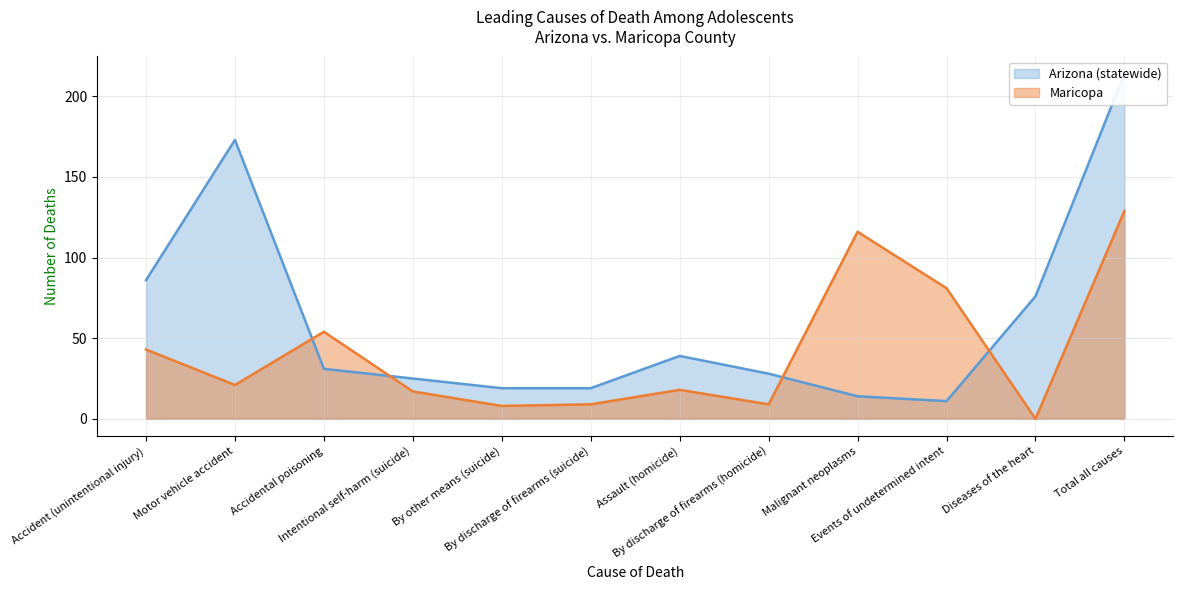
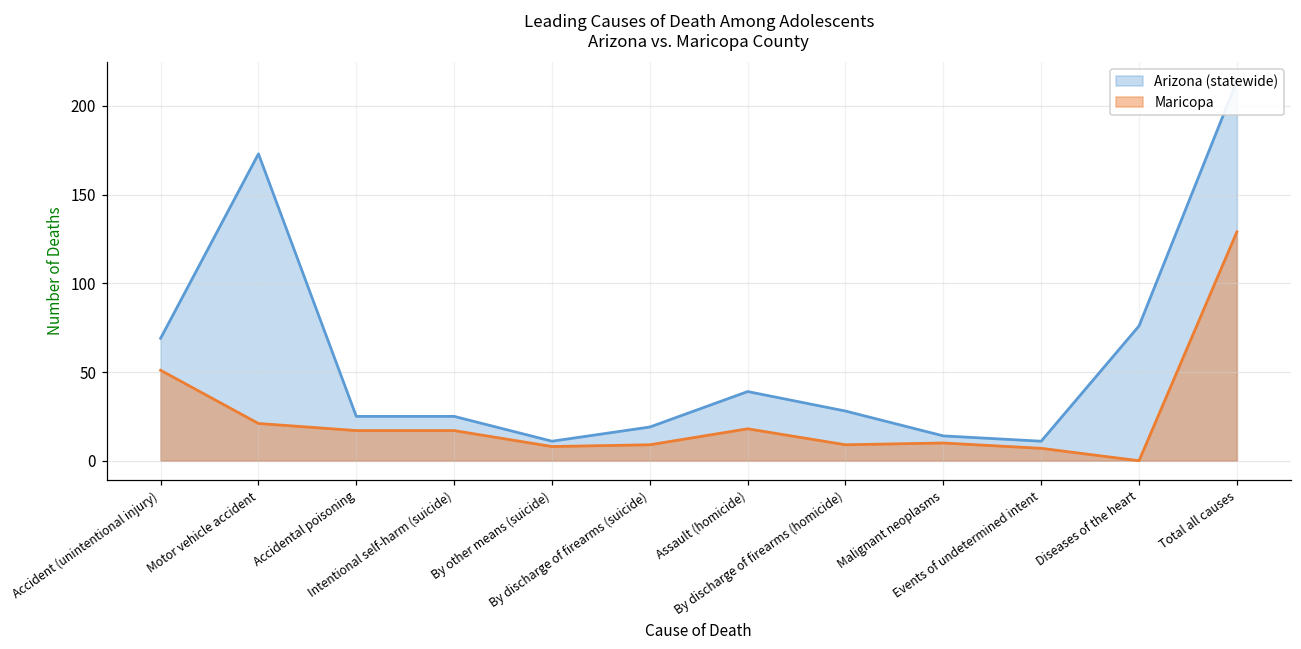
  {
    "Arizona (statewide)": {
-     "Accident (unintentional injury)": 86,
+     "Accident (unintentional injury)": 69,
      "Motor vehicle accident": 173,
-     "Accidental poisoning": 31,
+     "Accidental poisoning": 25,
      "Intentional self-harm (suicide)": 25,
-     "By other means (suicide)": 19,
+     "By other means (suicide)": 11,
      "By discharge of firearms (suicide)": 19,
      "Assault (homicide)": 39,
      "By discharge of firearms (homicide)": 28,
      "Malignant neoplasms": 14,
      "Events of undetermined intent": 11,
      "Diseases of the heart": 76
    },
    "Maricopa": {
-     "Accident (unintentional injury)": 43,
+     "Accident (unintentional injury)": 51,
      "Motor vehicle accident": 21,
-     "Accidental poisoning": 54,
+     "Accidental poisoning": 17,
      "Intentional self-harm (suicide)": 17,
      "By other means (suicide)": 8,
      "By discharge of firearms (suicide)": 9,
      "Assault (homicide)": 18,
      "By discharge of firearms (homicide)": 9,
-     "Malignant neoplasms": 116,
-     "Events of undetermined intent": 81,
+     "Malignant neoplasms": 10,
+     "Events of undetermined intent": 7,
      "Diseases of the heart": 0,
      "Total all causes": 129
    }
  }
